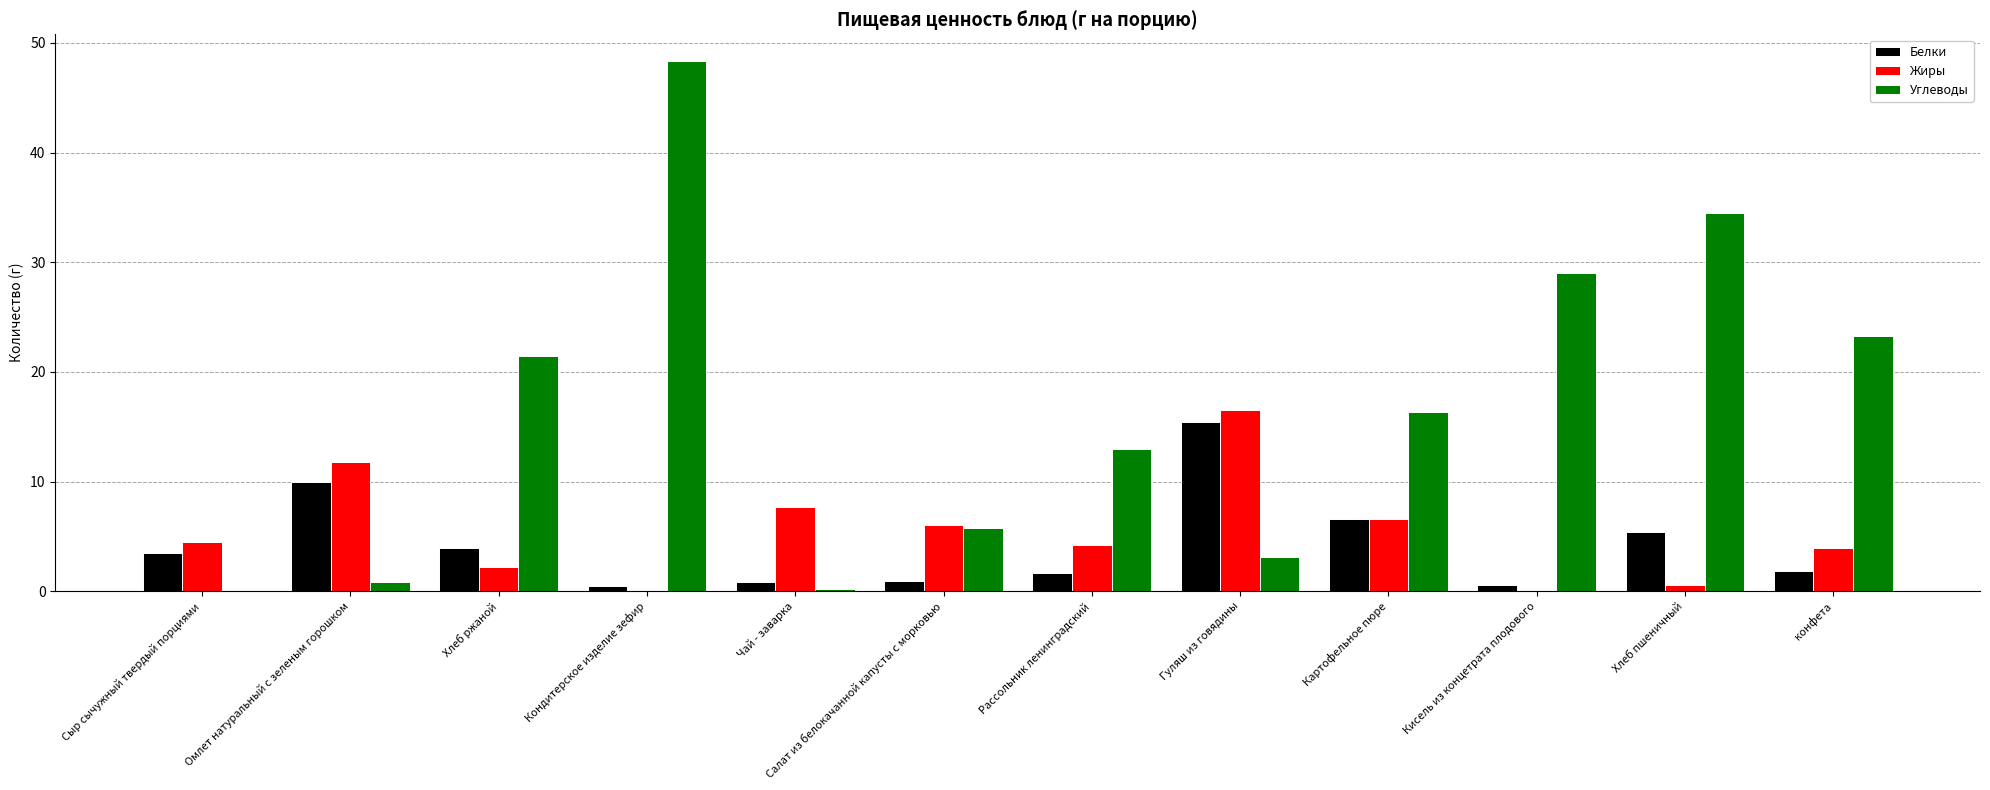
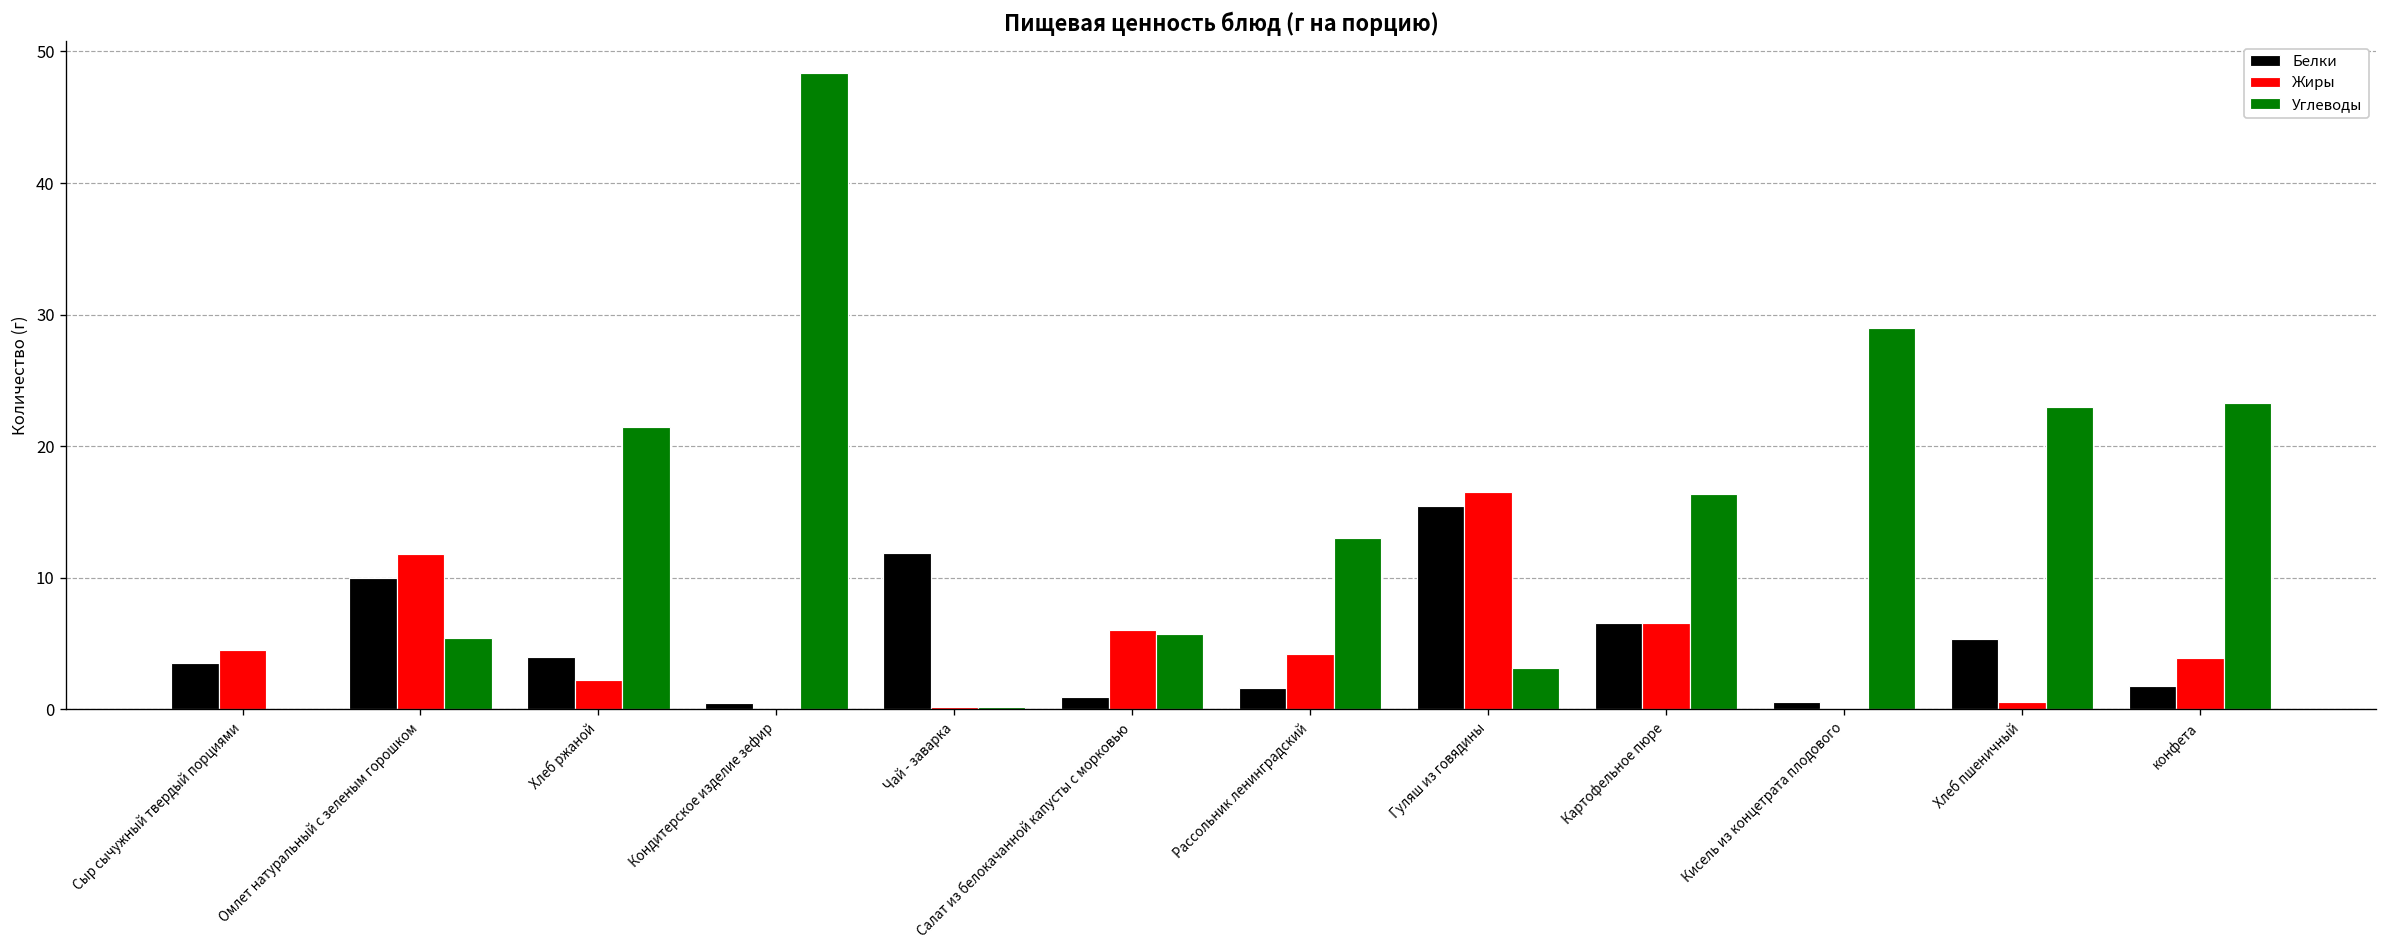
  {
    "Белки": {
      "Сыр сычужный твердый порциями": 3.5,
      "Омлет натуральный с зеленым горошком": 10.0,
      "Хлеб ржаной": 4.0,
      "Кондитерское изделие зефир": 0.5,
-     "Чай - заварка": 0.8,
+     "Чай - заварка": 11.9,
      "Салат из белокачанной капусты с морковью": 1.0,
      "Рассольник ленинградский": 1.6,
      "Гуляш из говядины": 15.5,
      "Картофельное пюре": 6.6,
      "Кисель из концетрата плодового": 0.6,
      "Хлеб пшеничный": 5.4,
      "конфета": 1.8
    },
    "Жиры": {
      "Сыр сычужный твердый порциями": 4.5,
      "Омлет натуральный с зеленым горошком": 11.8,
      "Хлеб ржаной": 2.2,
-     "Чай - заварка": 7.7,
+     "Чай - заварка": 0.2,
      "Салат из белокачанной капусты с морковью": 6.1,
      "Рассольник ленинградский": 4.2,
      "Гуляш из говядины": 16.5,
      "Картофельное пюре": 6.6,
      "Хлеб пшеничный": 0.6,
      "конфета": 3.9
    },
    "Углеводы": {
      "Сыр сычужный твердый порциями": 0.0,
-     "Омлет натуральный с зеленым горошком": 0.8,
+     "Омлет натуральный с зеленым горошком": 5.4,
      "Хлеб ржаной": 21.5,
      "Кондитерское изделие зефир": 48.4,
      "Салат из белокачанной капусты с морковью": 5.8,
      "Рассольник ленинградский": 13.0,
      "Гуляш из говядины": 3.2,
      "Картофельное пюре": 16.4,
      "Кисель из концетрата плодового": 29.0,
-     "Хлеб пшеничный": 34.4,
+     "Хлеб пшеничный": 23.0,
      "конфета": 23.3
    }
  }
